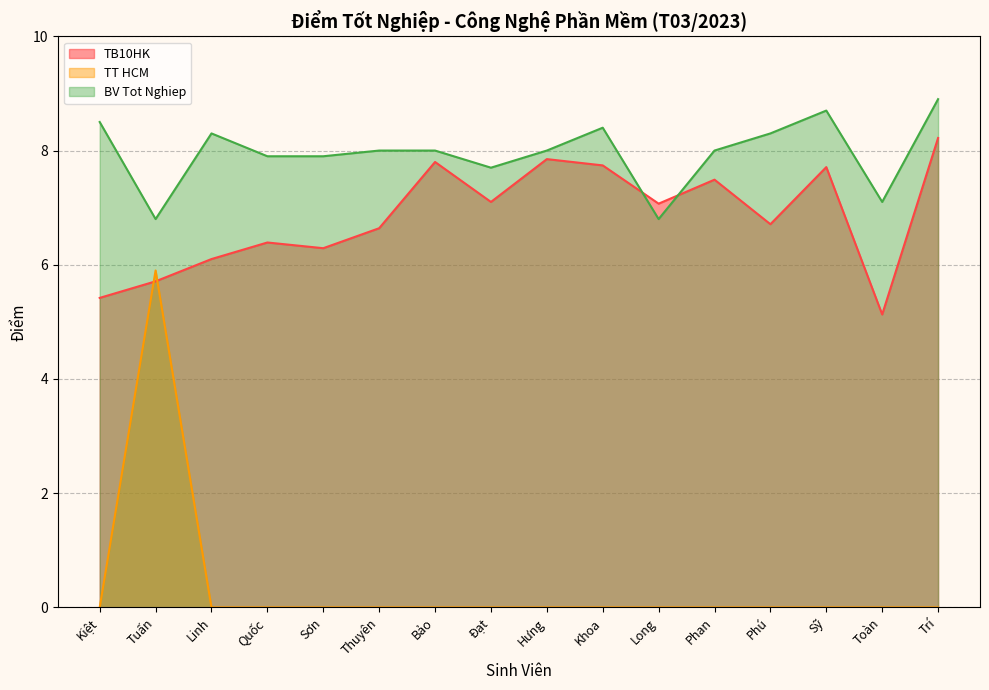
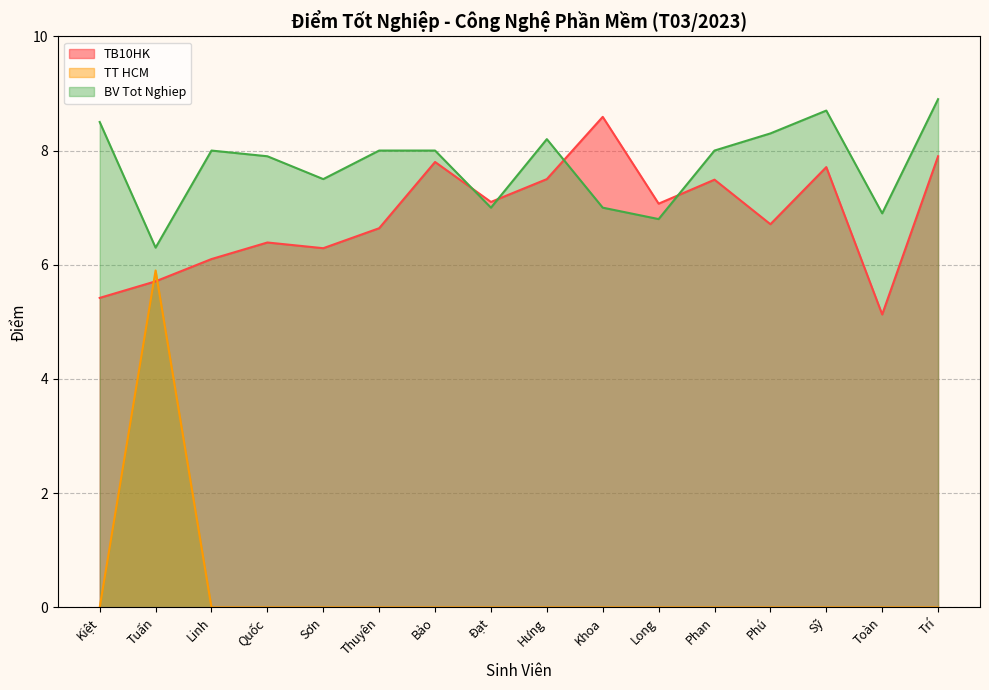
  {
    "TB10HK": {
      "Kiệt": 5.4,
      "Tuấn": 5.7,
      "Linh": 6.1,
      "Quốc": 6.4,
      "Sơn": 6.3,
      "Thuyên": 6.6,
      "Bảo": 7.8,
      "Đạt": 7.1,
-     "Hưng": 7.9,
-     "Khoa": 7.7,
+     "Hưng": 7.5,
+     "Khoa": 8.6,
      "Long": 7.1,
      "Phan": 7.5,
      "Phú": 6.7,
      "Sỹ": 7.7,
      "Toàn": 5.1,
-     "Trí": 8.2
+     "Trí": 7.9
    },
    "TT HCM": {
      "Kiệt": 0.0,
      "Tuấn": 5.9,
      "Linh": 0.0,
      "Quốc": 0.0,
      "Sơn": 0.0,
      "Thuyên": 0.0,
      "Bảo": 0.0,
      "Đạt": 0.0,
      "Hưng": 0.0,
      "Khoa": 0.0,
      "Long": 0.0,
      "Phan": 0.0,
      "Phú": 0.0,
      "Sỹ": 0.0,
      "Toàn": 0.0,
      "Trí": 0.0
    },
    "BV Tot Nghiep": {
      "Kiệt": 8.5,
-     "Tuấn": 6.8,
-     "Linh": 8.3,
+     "Tuấn": 6.3,
+     "Linh": 8.0,
      "Quốc": 7.9,
-     "Sơn": 7.9,
+     "Sơn": 7.5,
      "Thuyên": 8.0,
      "Bảo": 8.0,
-     "Đạt": 7.7,
-     "Hưng": 8.0,
-     "Khoa": 8.4,
+     "Đạt": 7.0,
+     "Hưng": 8.2,
+     "Khoa": 7.0,
      "Long": 6.8,
      "Phan": 8.0,
      "Phú": 8.3,
      "Sỹ": 8.7,
-     "Toàn": 7.1,
+     "Toàn": 6.9,
      "Trí": 8.9
    }
  }
